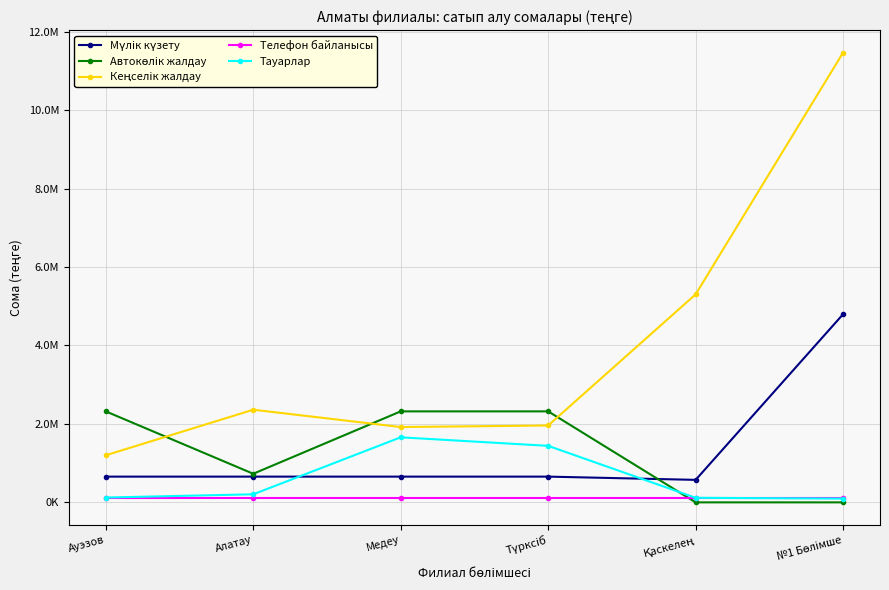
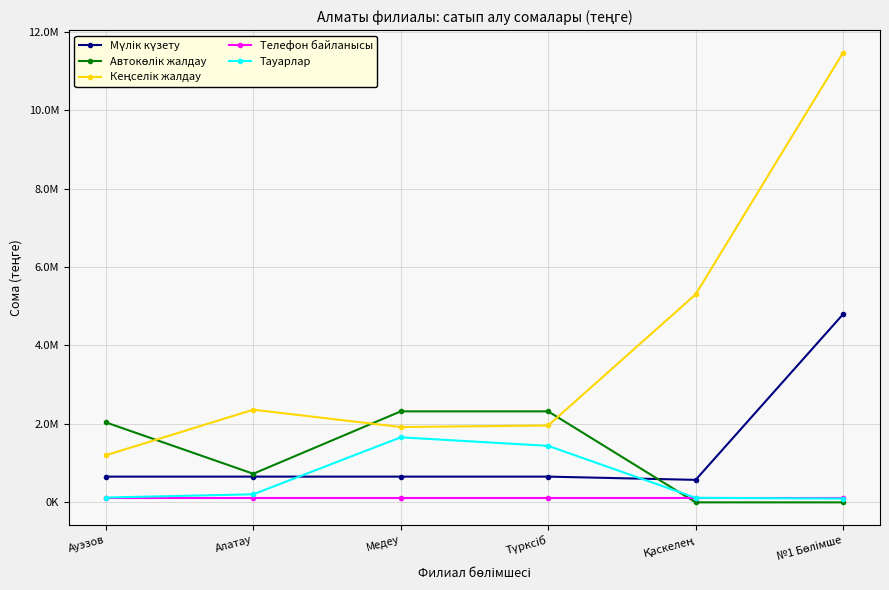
  {
    "Мүлік күзету": {
      "Ауэзов": 700000,
      "Алатау": 700000,
      "Медеу": 700000,
      "Түрксіб": 700000,
      "Қаскелең": 600000,
      "№1 Бөлімше": 4800000
    },
    "Автокөлік жалдау": {
-     "Ауэзов": 2300000,
+     "Ауэзов": 2000000,
      "Алатау": 700000,
      "Медеу": 2300000,
      "Түрксіб": 2300000,
      "Қаскелең": 0,
      "№1 Бөлімше": 0
    },
    "Кеңселік жалдау": {
      "Ауэзов": 1200000,
      "Алатау": 2400000,
      "Медеу": 1900000,
      "Түрксіб": 2000000,
      "Қаскелең": 5300000,
      "№1 Бөлімше": 11500000
    },
    "Телефон байланысы": {
      "Алатау": 100000,
      "Медеу": 100000,
      "Түрксіб": 100000
    },
    "Тауарлар": {
      "Алатау": 200000,
      "Медеу": 1700000,
      "Түрксіб": 1400000
    }
  }
